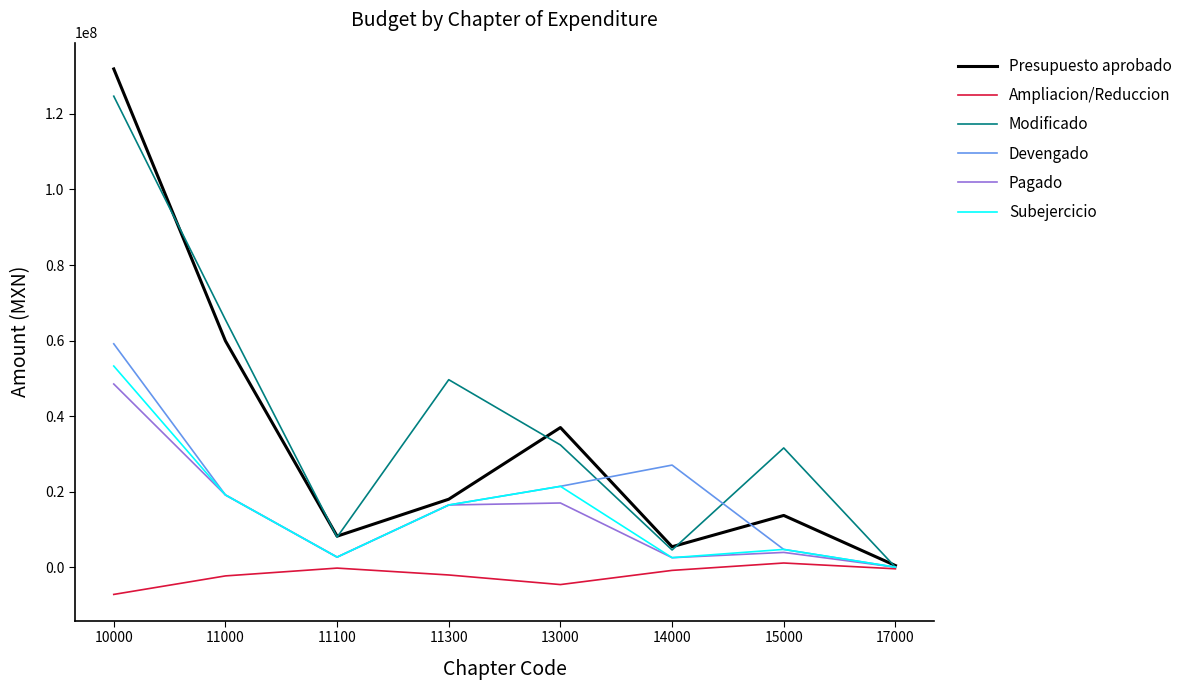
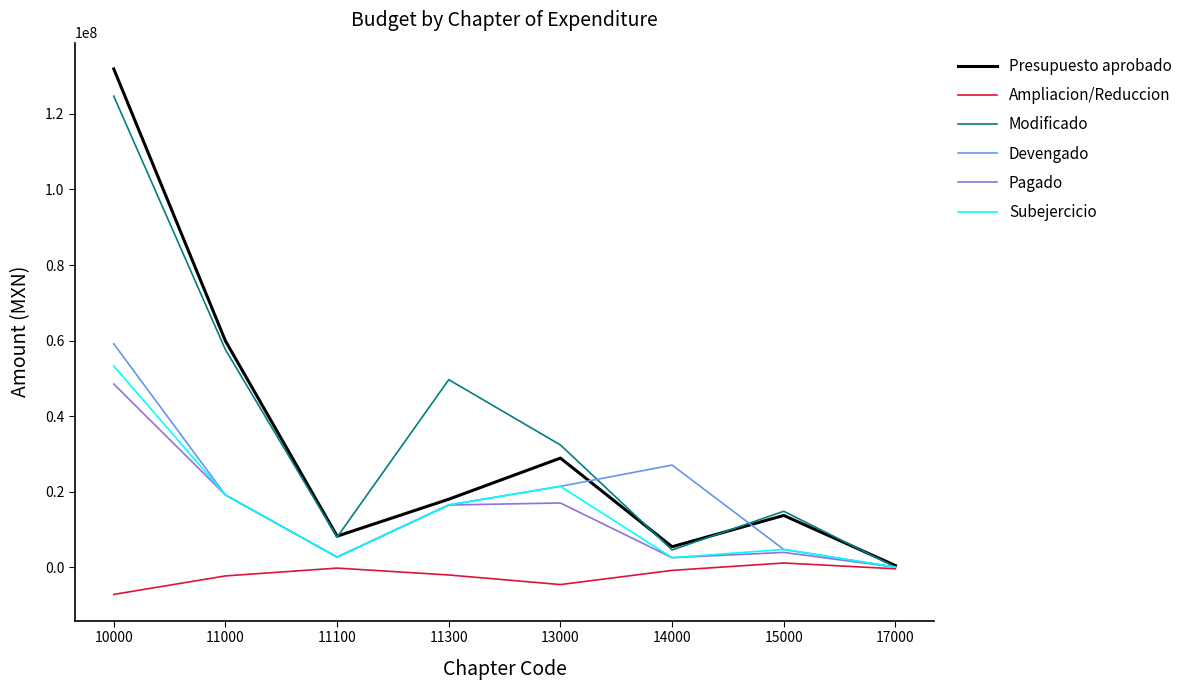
  {
    "Presupuesto aprobado": {
      "10000": 132000000,
      "11000": 60000000,
      "11300": 18000000,
-     "13000": 37000000,
+     "13000": 29000000,
      "14000": 5000000,
      "15000": 14000000
    },
    "Ampliacion/Reduccion": {
      "10000": -7000000,
      "11000": -2000000,
      "11100": 0,
      "11300": -2000000,
      "13000": -5000000,
      "14000": -1000000,
      "15000": 1000000
    },
    "Modificado": {
      "10000": 125000000,
-     "11000": 66000000,
+     "11000": 58000000,
      "11300": 50000000,
      "13000": 32000000,
      "14000": 5000000,
-     "15000": 32000000
+     "15000": 15000000
    },
    "Devengado": {
      "10000": 59000000,
      "14000": 27000000
    },
    "Pagado": {
      "10000": 48000000,
      "13000": 17000000,
      "15000": 4000000
    },
    "Subejercicio": {
      "10000": 53000000
    }
  }
